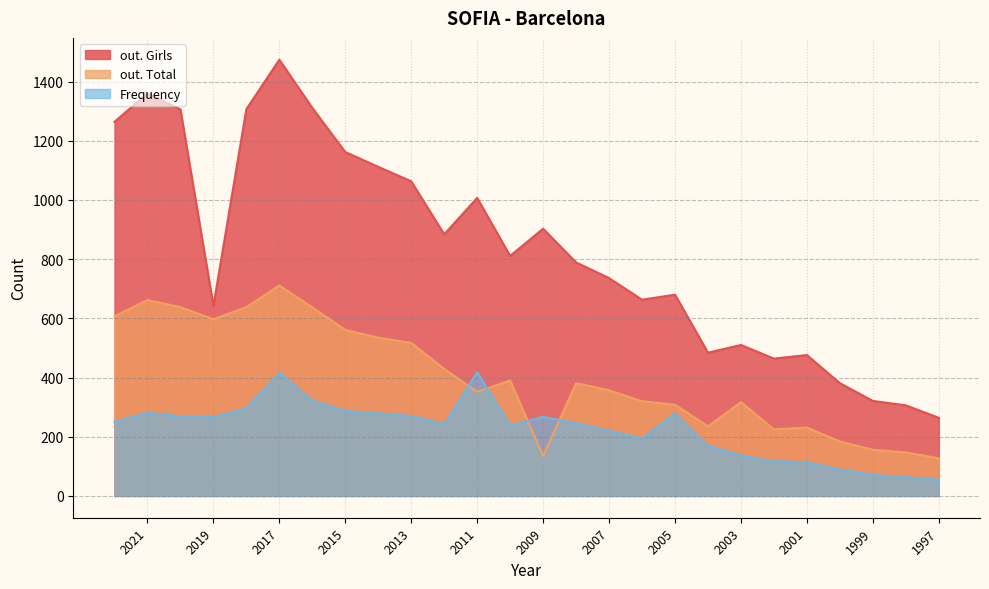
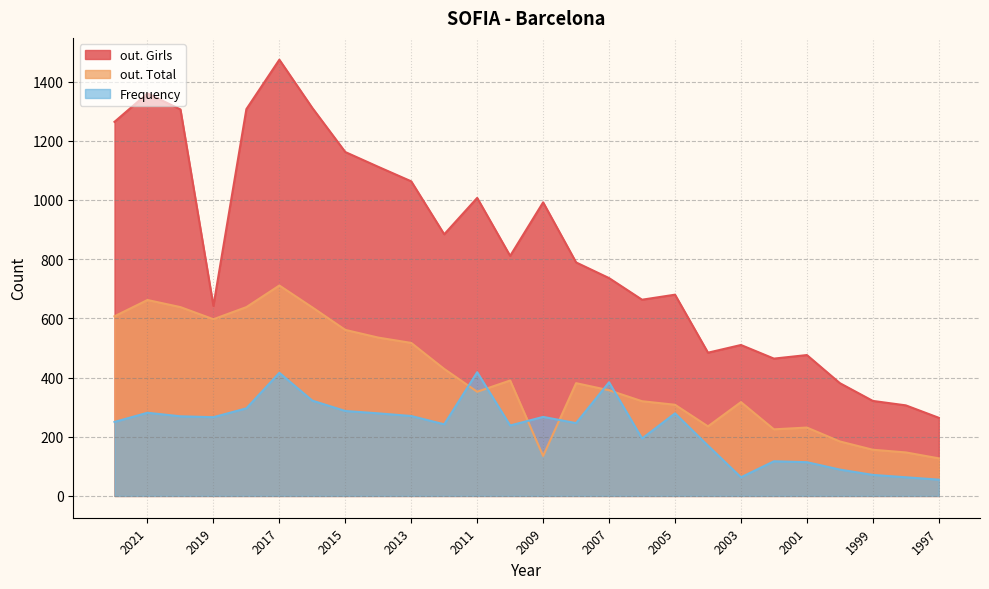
  {
    "out. Girls": {
      "2019": 640,
      "2017": 1470,
      "2015": 1160,
      "2013": 1060,
      "2011": 1010,
-     "2009": 900,
+     "2009": 990,
      "2007": 740,
      "2005": 680,
      "2003": 510,
      "2001": 480,
      "1999": 320,
      "1997": 260
    },
    "out. Total": {
      "2021": 660,
      "2019": 600,
      "2017": 710,
      "2015": 560,
      "2013": 520,
      "2011": 350,
      "2009": 140,
      "2007": 360,
      "2005": 310,
      "2003": 320,
      "2001": 230,
      "1999": 160,
      "1997": 130
    },
    "Frequency": {
      "2021": 280,
      "2019": 270,
      "2017": 420,
      "2015": 290,
      "2013": 270,
      "2011": 420,
      "2009": 270,
-     "2007": 220,
+     "2007": 380,
      "2005": 280,
-     "2003": 140,
+     "2003": 60,
      "2001": 110,
      "1999": 70,
      "1997": 60
    }
  }
